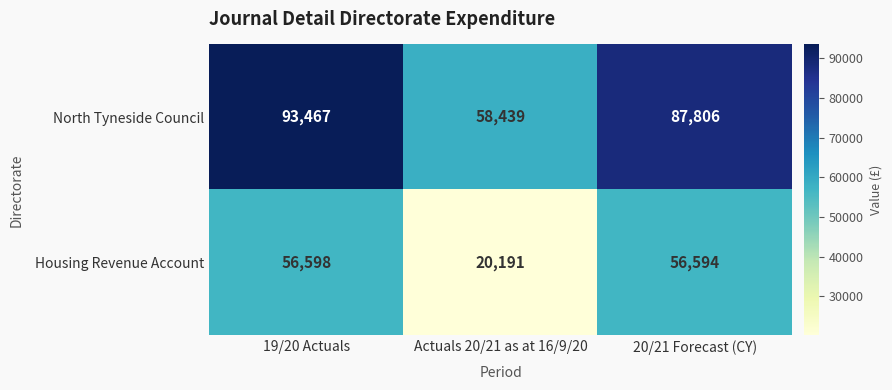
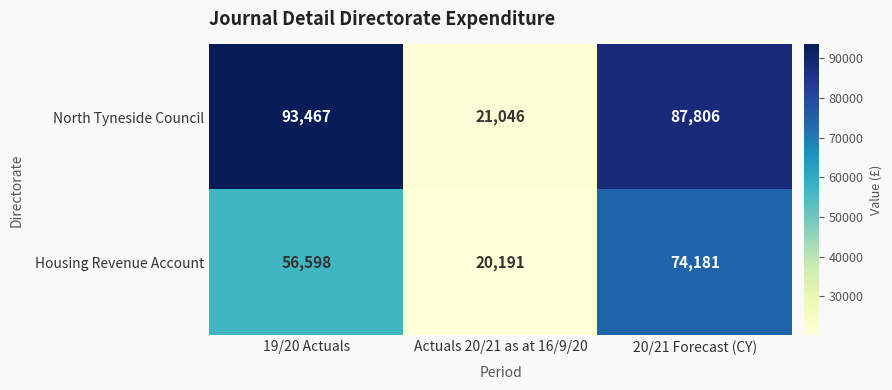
  {
    "North Tyneside Council": {
      "19/20 Actuals": "93,467",
-     "Actuals 20/21 as at 16/9/20": "58,439",
+     "Actuals 20/21 as at 16/9/20": "21,046",
      "20/21 Forecast (CY)": "87,806"
    },
    "Housing Revenue Account": {
      "19/20 Actuals": "56,598",
      "Actuals 20/21 as at 16/9/20": "20,191",
-     "20/21 Forecast (CY)": "56,594"
+     "20/21 Forecast (CY)": "74,181"
    }
  }
